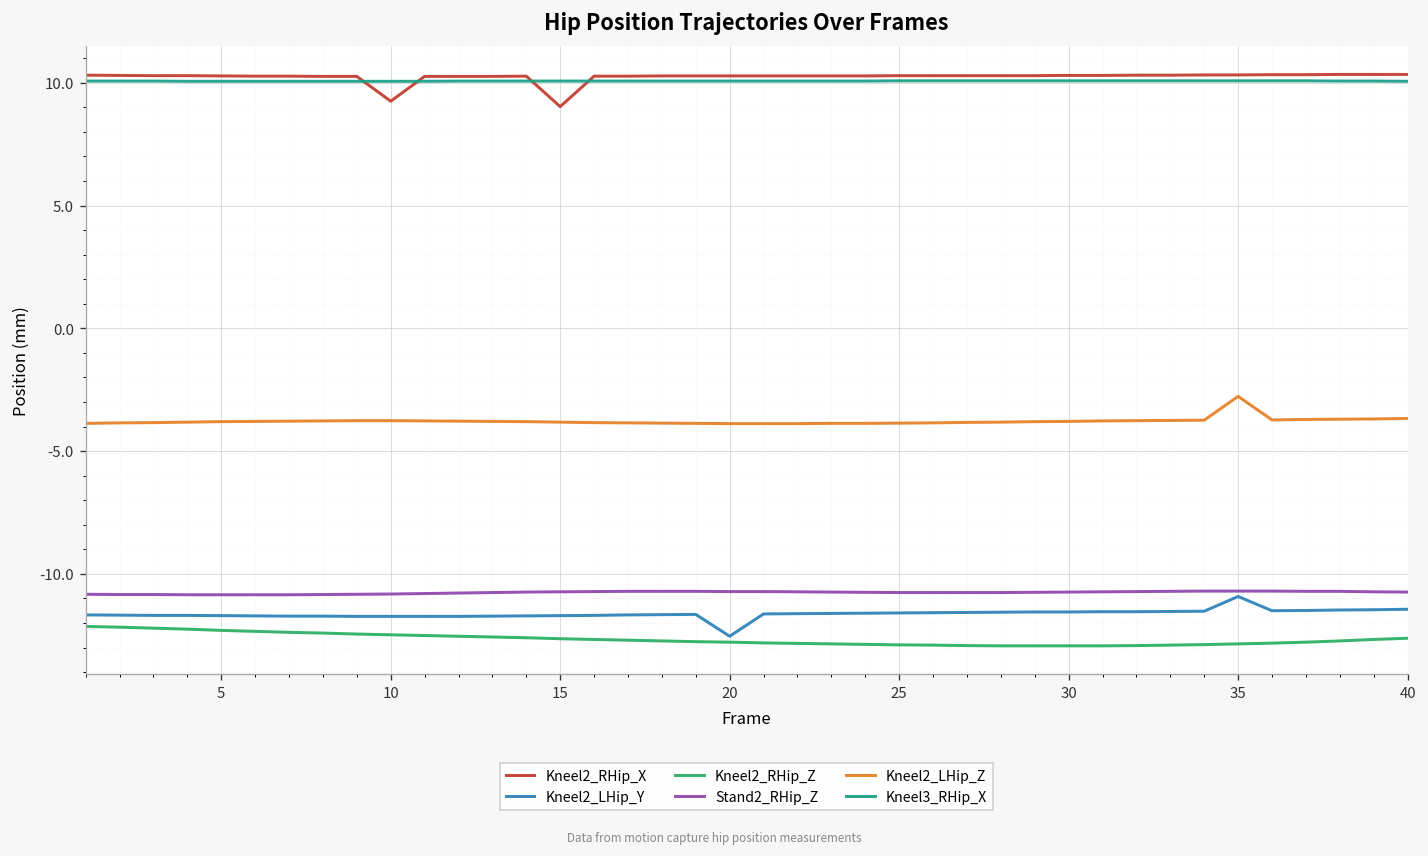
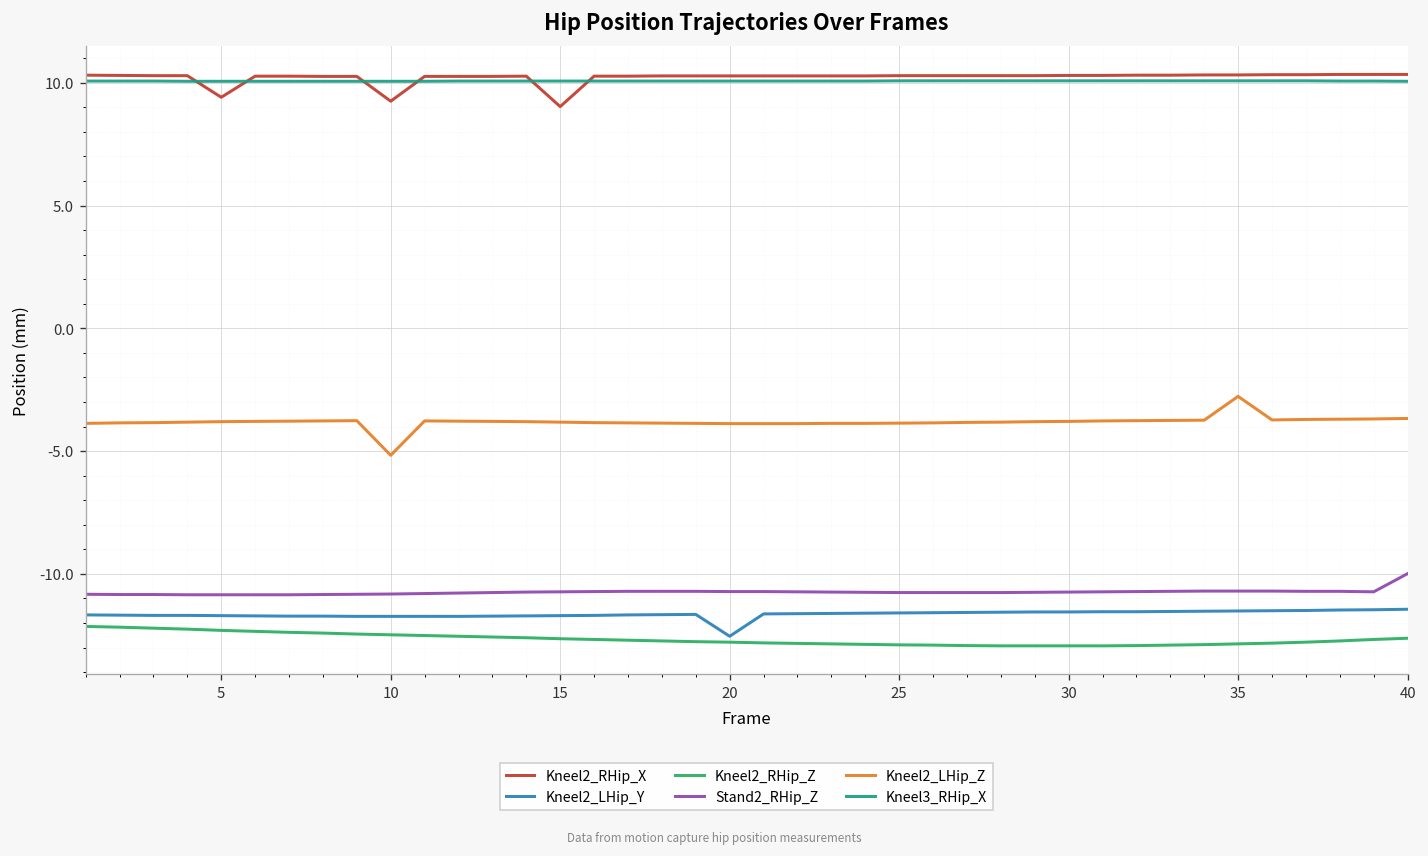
  {
    "Kneel2_RHip_X": {
-     "5": 10.3,
+     "5": 9.4,
      "10": 9.3,
      "15": 9.0,
      "20": 10.3,
      "25": 10.3,
      "30": 10.3,
      "35": 10.3,
      "40": 10.3
    },
    "Kneel2_LHip_Y": {
      "5": -11.7,
      "10": -11.7,
      "15": -11.7,
      "20": -12.5,
      "25": -11.6,
      "30": -11.6,
-     "35": -10.9,
+     "35": -11.5,
      "40": -11.4
    },
    "Stand2_RHip_Z": {
      "5": -10.9,
      "10": -10.8,
      "15": -10.7,
      "20": -10.7,
      "25": -10.8,
      "30": -10.7,
      "35": -10.7,
-     "40": -10.7
+     "40": -10.0
    },
    "Kneel2_LHip_Z": {
      "5": -3.8,
-     "10": -3.8,
+     "10": -5.2,
      "15": -3.8,
      "20": -3.9,
      "25": -3.9,
      "30": -3.8,
      "35": -2.8,
      "40": -3.7
    }
  }
